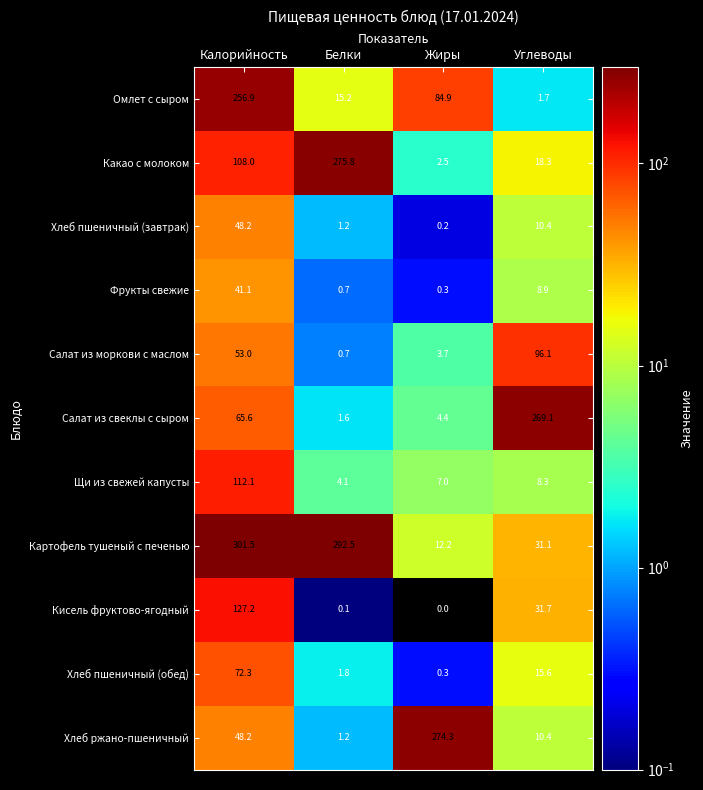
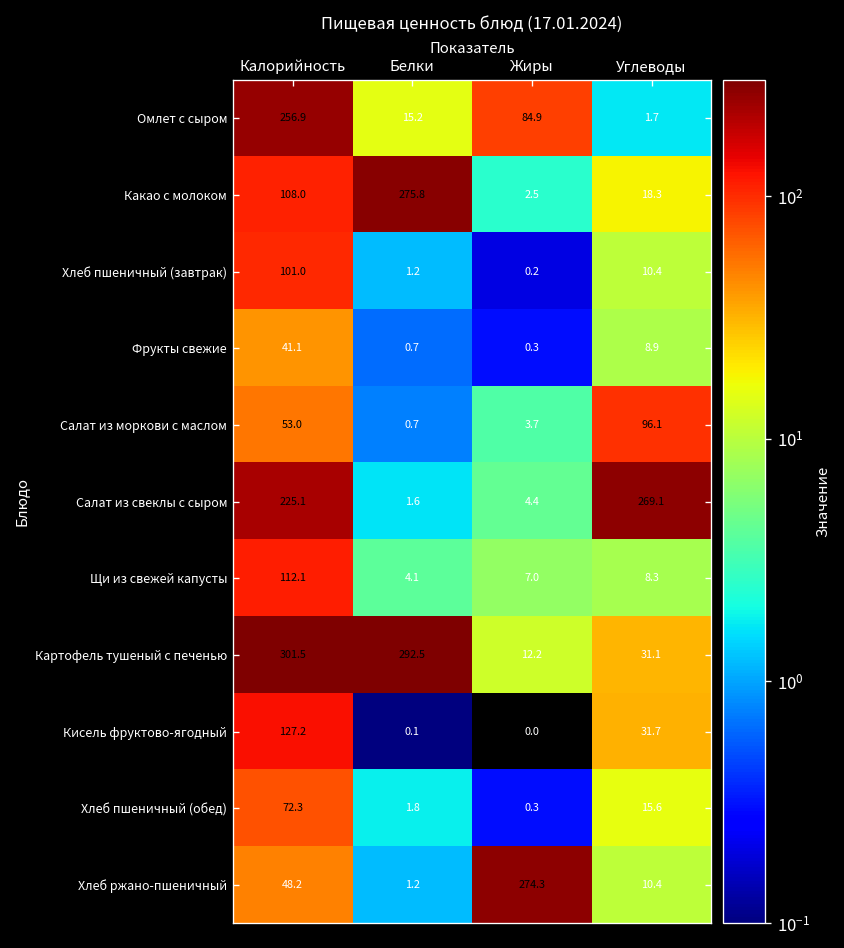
  {
    "Омлет с сыром": {
      "Калорийность": 256.9,
      "Белки": 15.2,
      "Жиры": 84.9,
      "Углеводы": 1.7
    },
    "Какао с молоком": {
      "Калорийность": 108.0,
      "Белки": 275.8,
      "Жиры": 2.5,
      "Углеводы": 18.3
    },
    "Хлеб пшеничный (завтрак)": {
-     "Калорийность": 48.2,
+     "Калорийность": 101.0,
      "Белки": 1.2,
      "Жиры": 0.2,
      "Углеводы": 10.4
    },
    "Фрукты свежие": {
      "Калорийность": 41.1,
      "Белки": 0.7,
      "Жиры": 0.3,
      "Углеводы": 8.9
    },
    "Салат из моркови с маслом": {
      "Калорийность": 53.0,
      "Белки": 0.7,
      "Жиры": 3.7,
      "Углеводы": 96.1
    },
    "Салат из свеклы с сыром": {
-     "Калорийность": 65.6,
+     "Калорийность": 225.1,
      "Белки": 1.6,
      "Жиры": 4.4,
      "Углеводы": 269.1
    },
    "Щи из свежей капусты": {
      "Калорийность": 112.1,
      "Белки": 4.1,
      "Жиры": 7.0,
      "Углеводы": 8.3
    },
    "Картофель тушеный с печенью": {
      "Калорийность": 301.5,
      "Белки": 292.5,
      "Жиры": 12.2,
      "Углеводы": 31.1
    },
    "Кисель фруктово-ягодный": {
      "Калорийность": 127.2,
      "Белки": 0.1,
      "Жиры": 0.0,
      "Углеводы": 31.7
    },
    "Хлеб пшеничный (обед)": {
      "Калорийность": 72.3,
      "Белки": 1.8,
      "Жиры": 0.3,
      "Углеводы": 15.6
    },
    "Хлеб ржано-пшеничный": {
      "Калорийность": 48.2,
      "Белки": 1.2,
      "Жиры": 274.3,
      "Углеводы": 10.4
    }
  }
